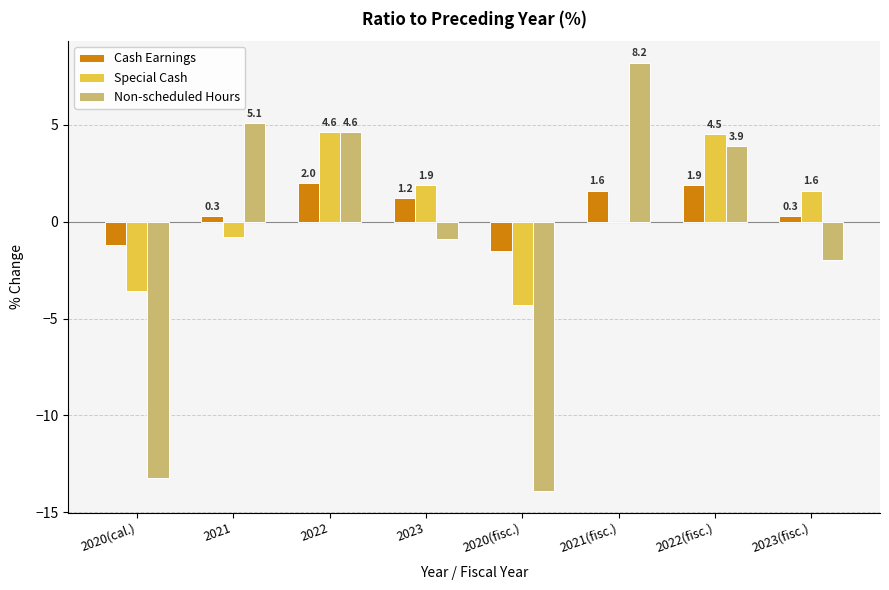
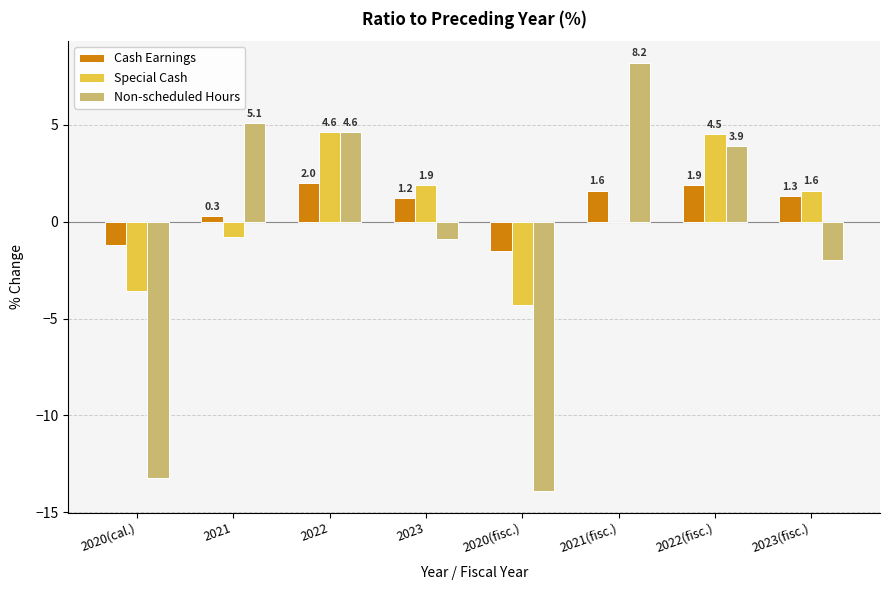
  {
    "Cash Earnings": {
      "2021": 0.3,
      "2022": 2.0,
      "2023": 1.2,
      "2021(fisc.)": 1.6,
      "2022(fisc.)": 1.9,
-     "2023(fisc.)": 0.3
+     "2023(fisc.)": 1.3
    }
  }
